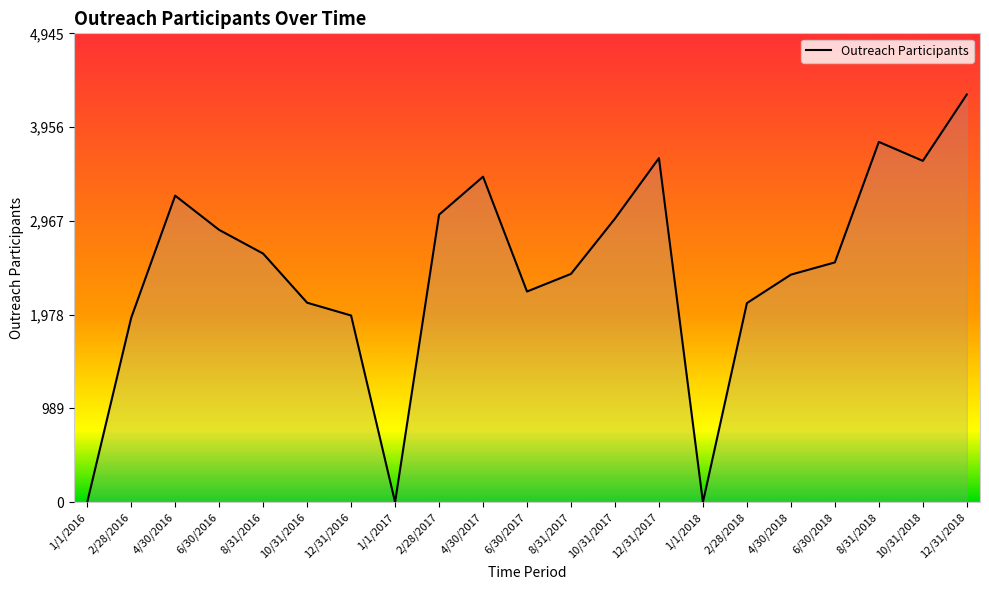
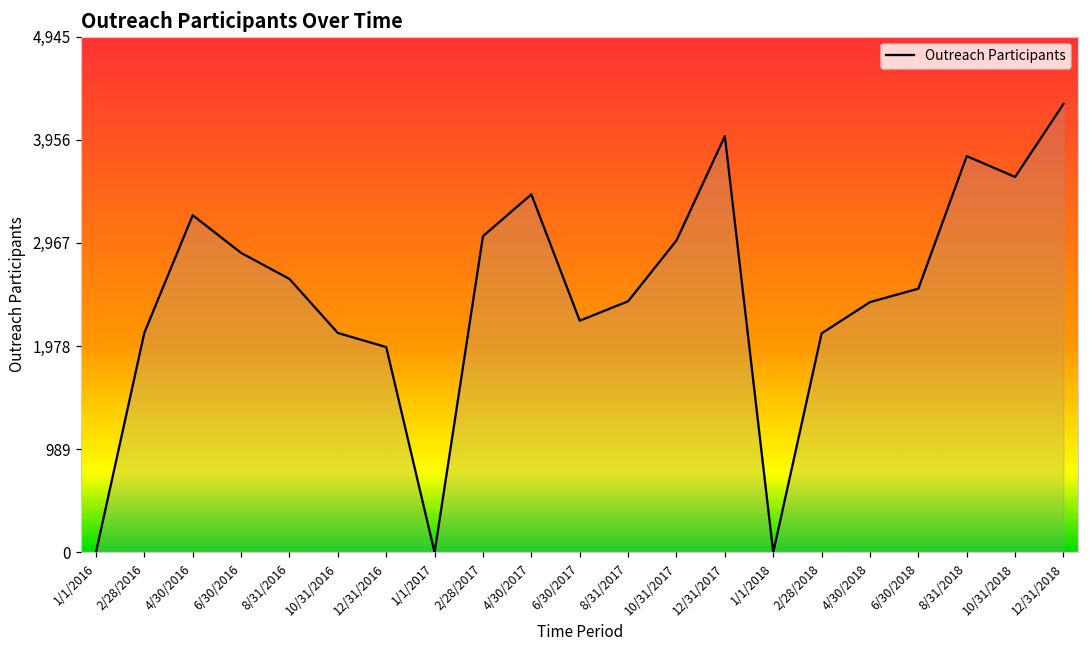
  {
    "1/1/2016": "0",
-   "2/28/2016": "1,900",
+   "2/28/2016": "2,100",
    "4/30/2016": "3,200",
    "6/30/2016": "2,900",
    "8/31/2016": "2,600",
    "10/31/2016": "2,100",
    "12/31/2016": "2,000",
    "1/1/2017": "0",
    "2/28/2017": "3,000",
    "4/30/2017": "3,400",
    "6/30/2017": "2,200",
    "8/31/2017": "2,400",
    "10/31/2017": "3,000",
-   "12/31/2017": "3,600",
+   "12/31/2017": "4,000",
    "1/1/2018": "0",
    "2/28/2018": "2,100",
    "4/30/2018": "2,400",
    "6/30/2018": "2,500",
    "8/31/2018": "3,800",
    "10/31/2018": "3,600",
    "12/31/2018": "4,300"
  }
